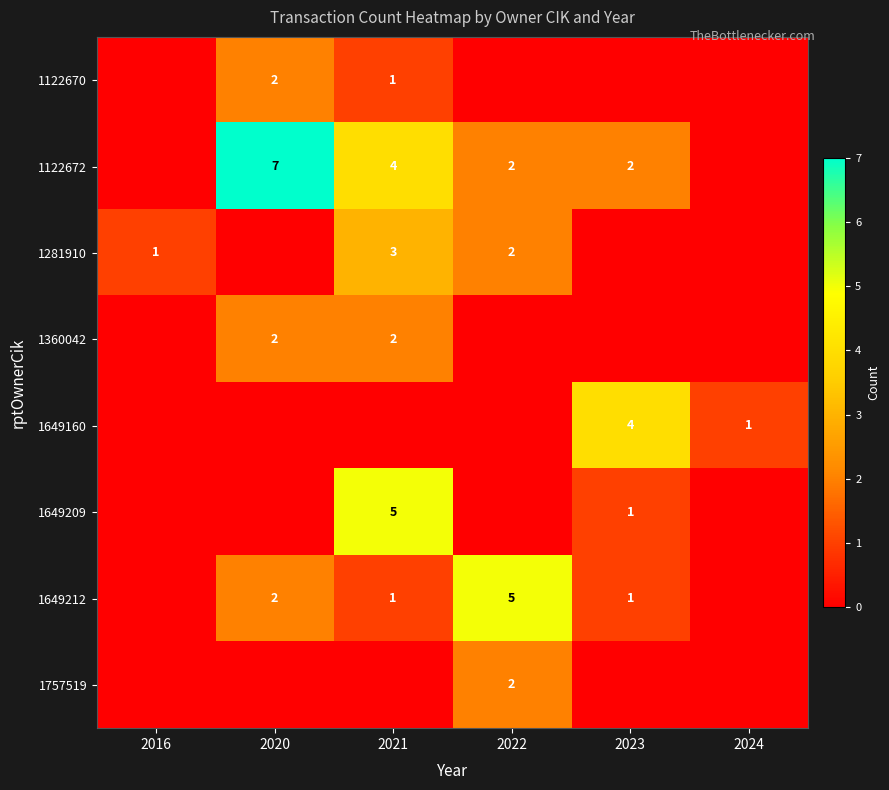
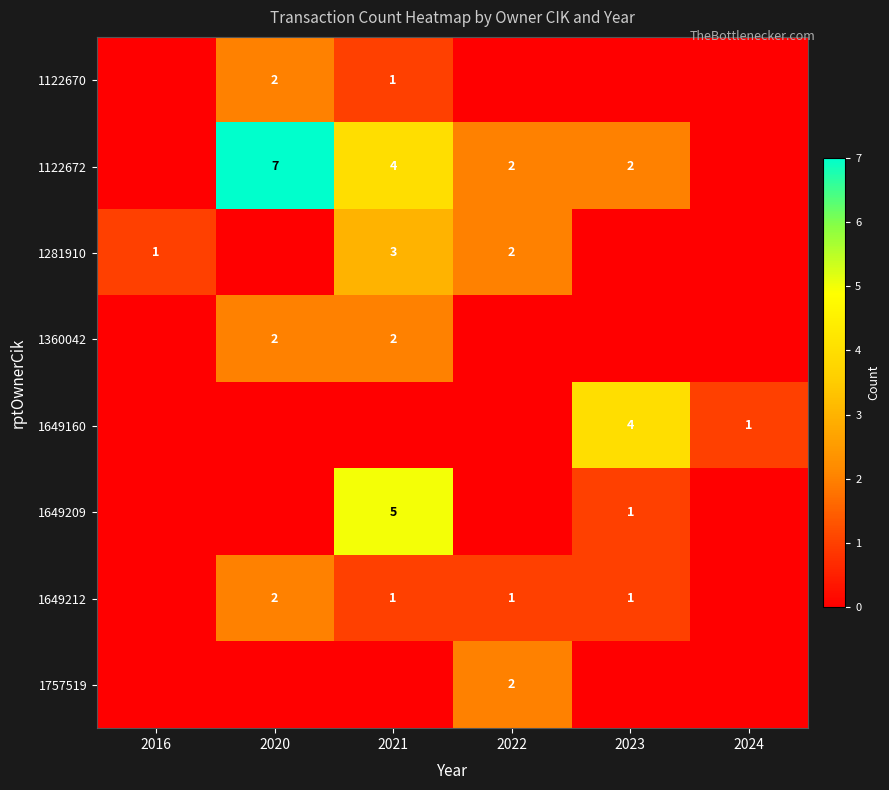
  {
    "1122670": {
      "2020": 2,
      "2021": 1
    },
    "1122672": {
      "2020": 7,
      "2021": 4,
      "2022": 2,
      "2023": 2
    },
    "1281910": {
      "2016": 1,
      "2021": 3,
      "2022": 2
    },
    "1360042": {
      "2020": 2,
      "2021": 2
    },
    "1649160": {
      "2023": 4,
      "2024": 1
    },
    "1649209": {
      "2021": 5,
      "2023": 1
    },
    "1649212": {
      "2020": 2,
      "2021": 1,
-     "2022": 5,
+     "2022": 1,
      "2023": 1
    },
    "1757519": {
      "2022": 2
    }
  }
